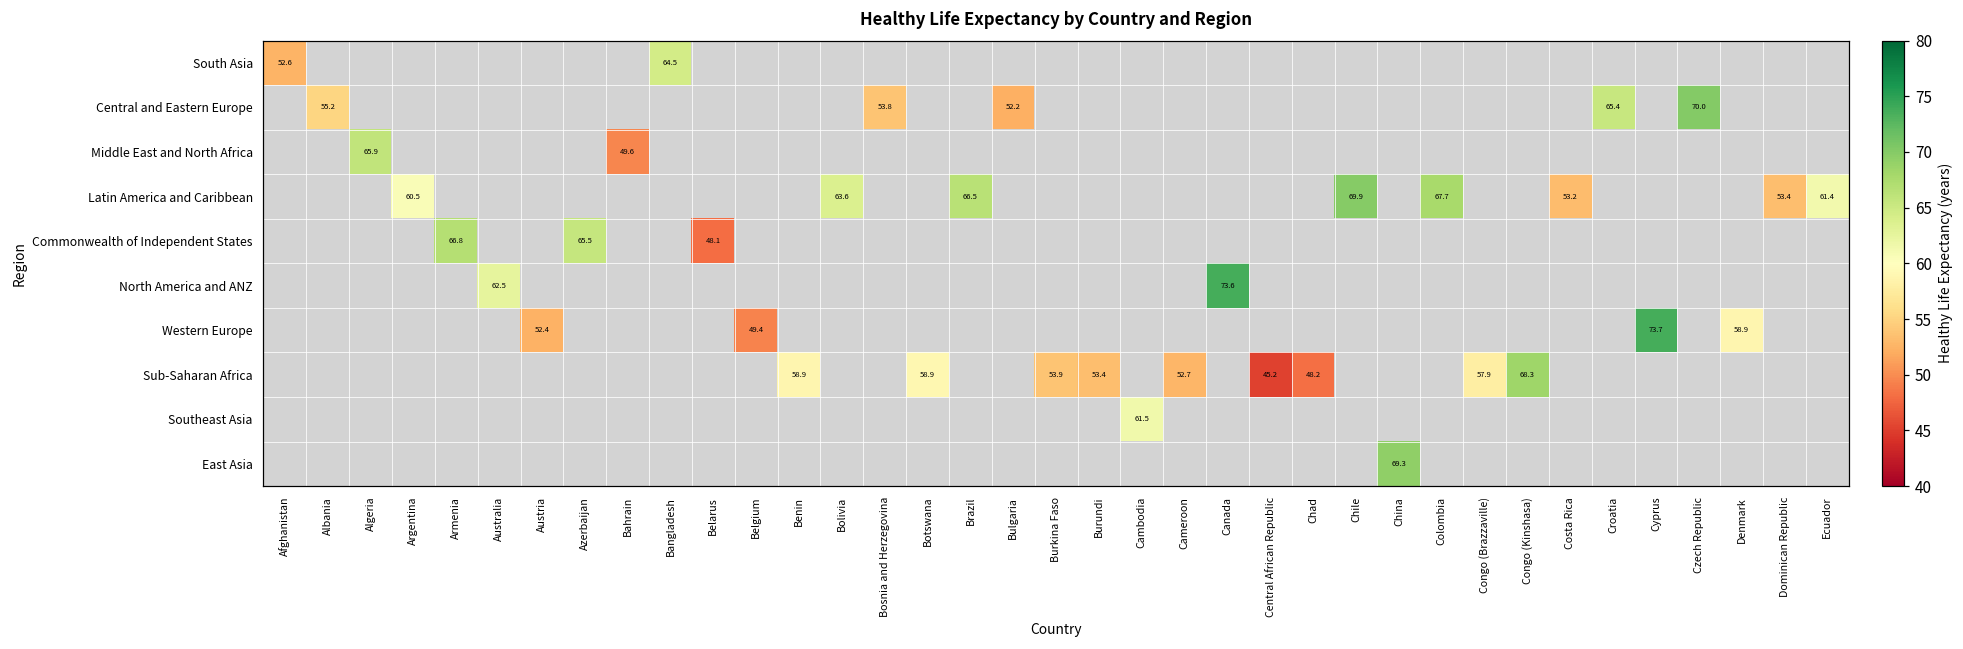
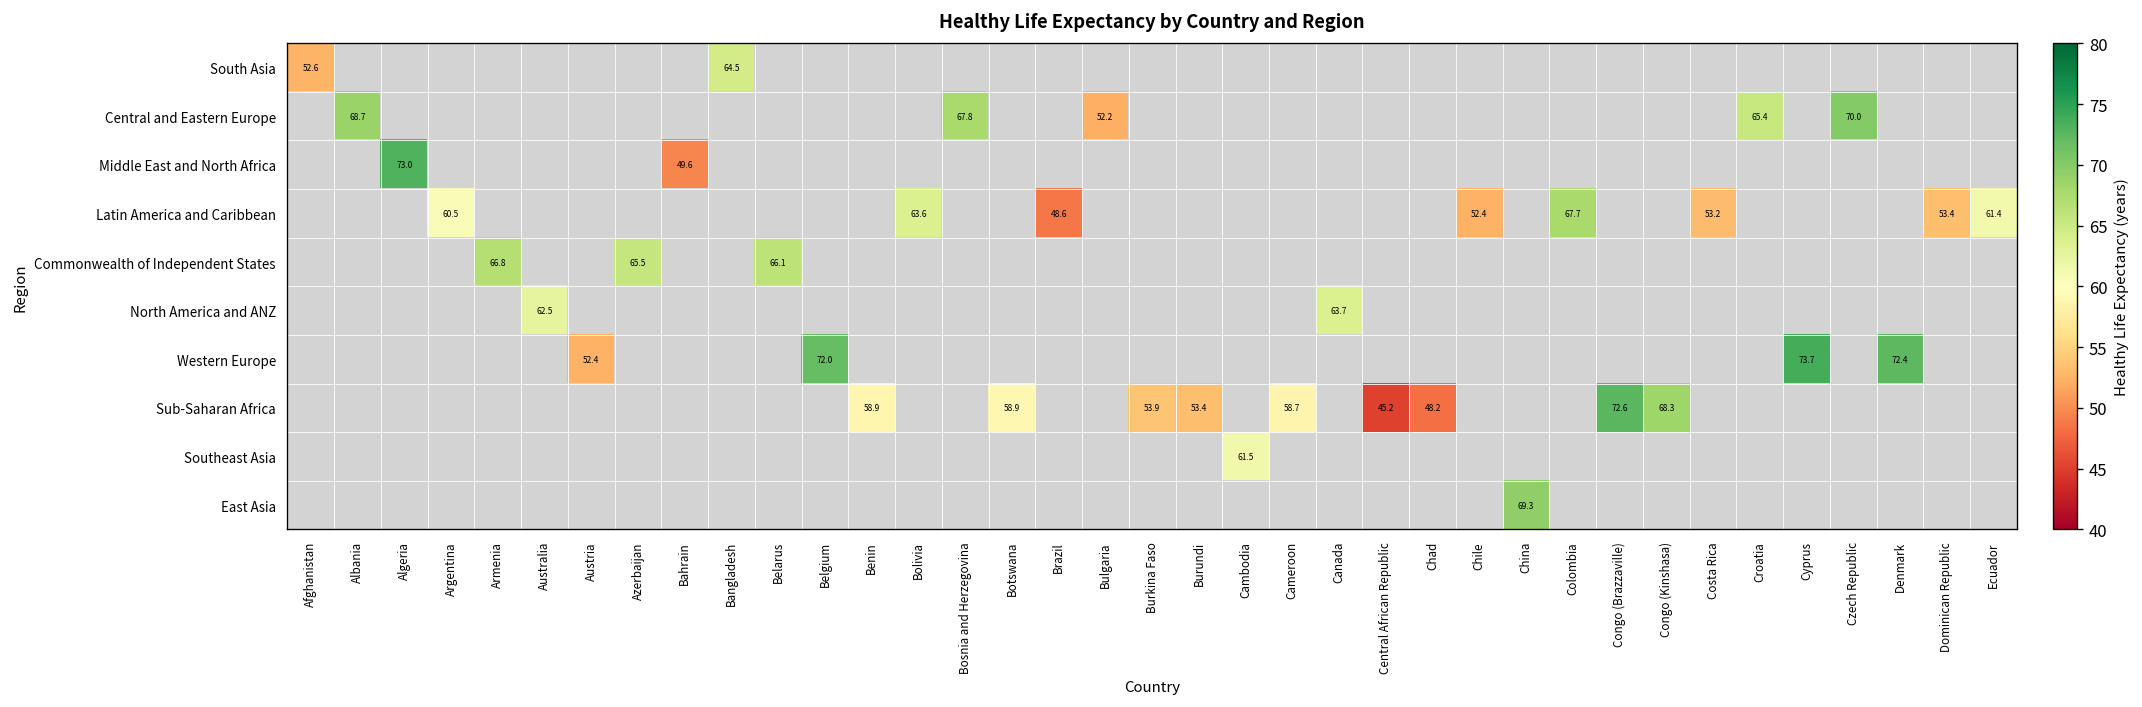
  {
    "South Asia": {
      "Afghanistan": 52.6,
      "Bangladesh": 64.5
    },
    "Central and Eastern Europe": {
-     "Albania": 55.2,
-     "Bosnia and Herzegovina": 53.8,
+     "Albania": 68.7,
+     "Bosnia and Herzegovina": 67.8,
      "Bulgaria": 52.2,
      "Croatia": 65.4,
      "Czech Republic": 70.0
    },
    "Middle East and North Africa": {
-     "Algeria": 65.9,
+     "Algeria": 73.0,
      "Bahrain": 49.6
    },
    "Latin America and Caribbean": {
      "Argentina": 60.5,
      "Bolivia": 63.6,
-     "Brazil": 66.5,
-     "Chile": 69.9,
+     "Brazil": 48.6,
+     "Chile": 52.4,
      "Colombia": 67.7,
      "Costa Rica": 53.2,
      "Dominican Republic": 53.4,
      "Ecuador": 61.4
    },
    "Commonwealth of Independent States": {
      "Armenia": 66.8,
      "Azerbaijan": 65.5,
-     "Belarus": 48.1
+     "Belarus": 66.1
    },
    "North America and ANZ": {
      "Australia": 62.5,
-     "Canada": 73.6
+     "Canada": 63.7
    },
    "Western Europe": {
      "Austria": 52.4,
-     "Belgium": 49.4,
+     "Belgium": 72.0,
      "Cyprus": 73.7,
-     "Denmark": 58.9
+     "Denmark": 72.4
    },
    "Sub-Saharan Africa": {
      "Benin": 58.9,
      "Botswana": 58.9,
      "Burkina Faso": 53.9,
      "Burundi": 53.4,
-     "Cameroon": 52.7,
+     "Cameroon": 58.7,
      "Central African Republic": 45.2,
      "Chad": 48.2,
-     "Congo (Brazzaville)": 57.9,
+     "Congo (Brazzaville)": 72.6,
      "Congo (Kinshasa)": 68.3
    },
    "Southeast Asia": {
      "Cambodia": 61.5
    },
    "East Asia": {
      "China": 69.3
    }
  }
